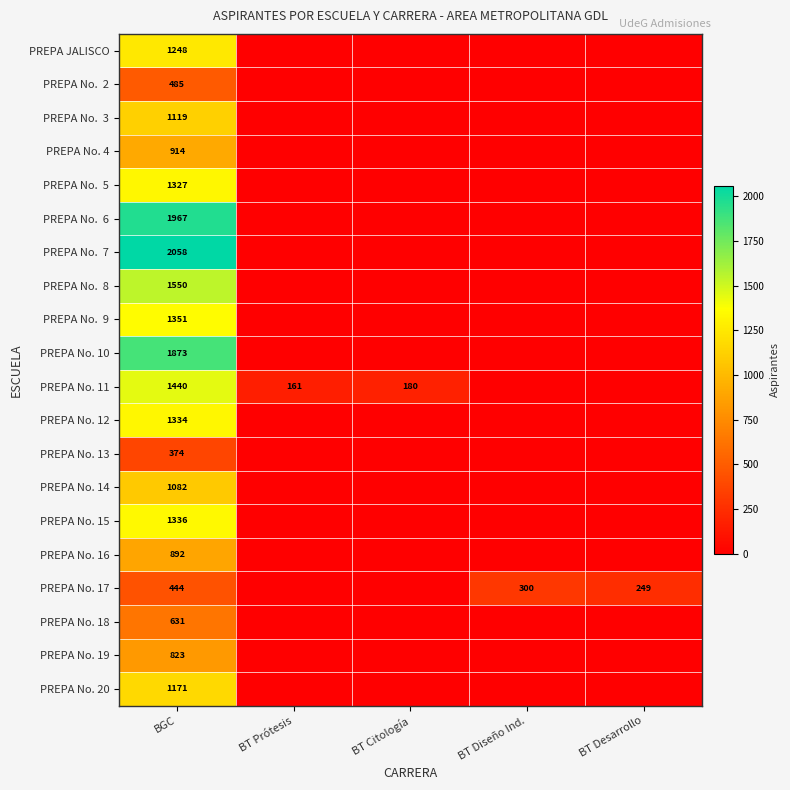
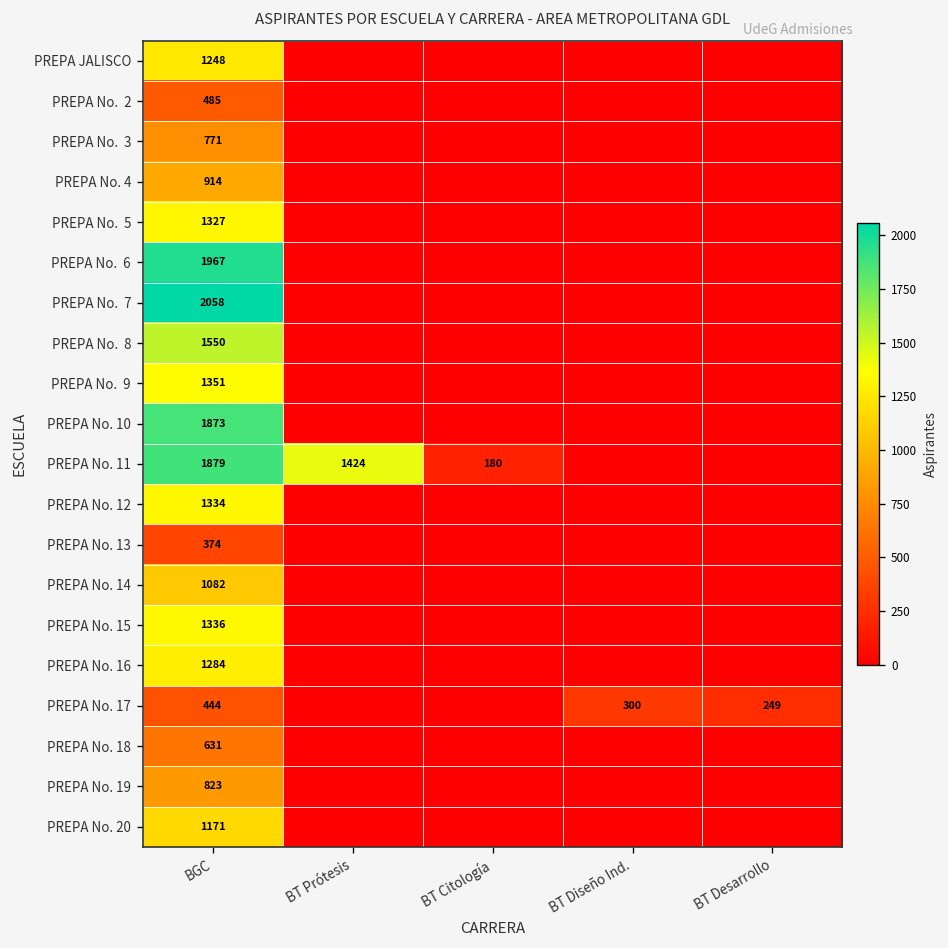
  {
    "PREPA JALISCO": {
      "BGC": 1248
    },
    "PREPA No. 2": {
      "BGC": 485
    },
    "PREPA No. 3": {
-     "BGC": 1119
+     "BGC": 771
    },
    "PREPA No. 4": {
      "BGC": 914
    },
    "PREPA No. 5": {
      "BGC": 1327
    },
    "PREPA No. 6": {
      "BGC": 1967
    },
    "PREPA No. 7": {
      "BGC": 2058
    },
    "PREPA No. 8": {
      "BGC": 1550
    },
    "PREPA No. 9": {
      "BGC": 1351
    },
    "PREPA No. 10": {
      "BGC": 1873
    },
    "PREPA No. 11": {
-     "BGC": 1440,
-     "BT Prótesis": 161,
+     "BGC": 1879,
+     "BT Prótesis": 1424,
      "BT Citología": 180
    },
    "PREPA No. 12": {
      "BGC": 1334
    },
    "PREPA No. 13": {
      "BGC": 374
    },
    "PREPA No. 14": {
      "BGC": 1082
    },
    "PREPA No. 15": {
      "BGC": 1336
    },
    "PREPA No. 16": {
-     "BGC": 892
+     "BGC": 1284
    },
    "PREPA No. 17": {
      "BGC": 444,
      "BT Diseño Ind.": 300,
      "BT Desarrollo": 249
    },
    "PREPA No. 18": {
      "BGC": 631
    },
    "PREPA No. 19": {
      "BGC": 823
    },
    "PREPA No. 20": {
      "BGC": 1171
    }
  }
